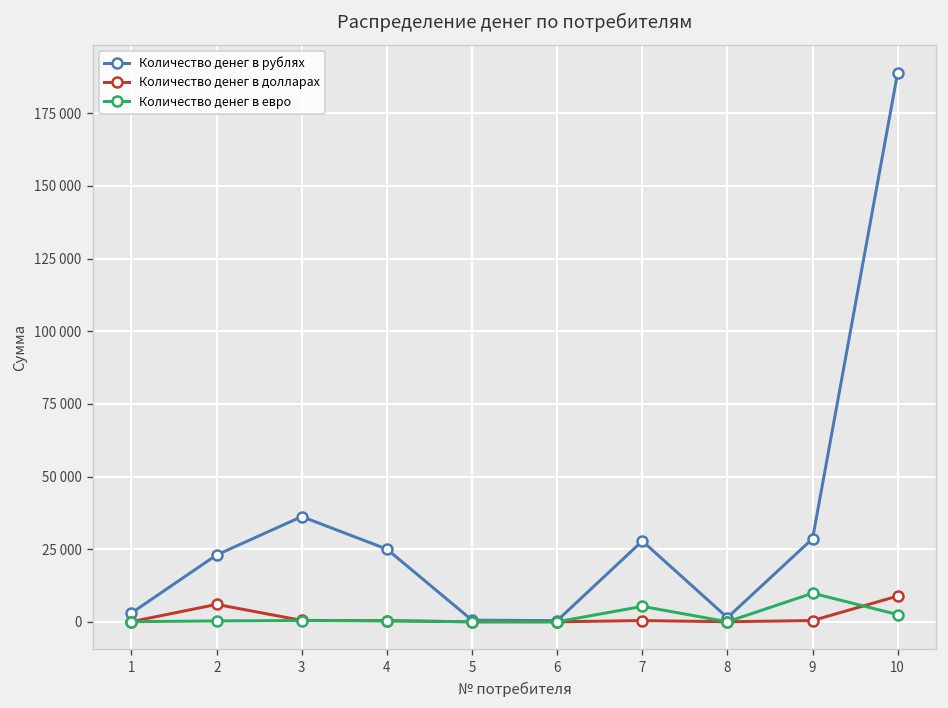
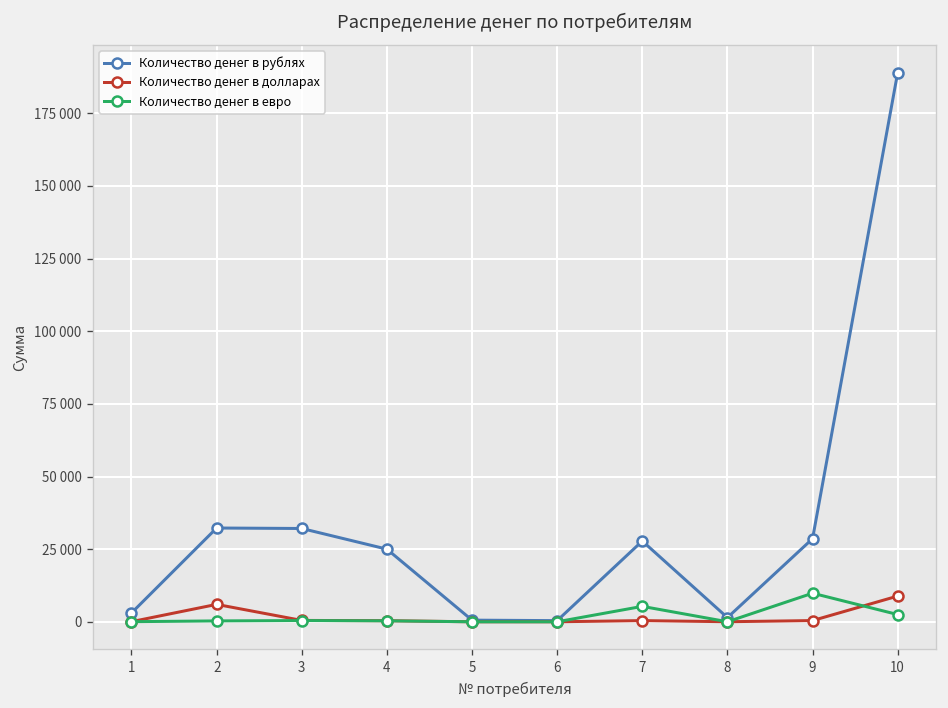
  {
    "Количество денег в рублях": {
      "1": 3000,
-     "2": 23000,
-     "3": 36000,
+     "2": 32000,
+     "3": 32000,
      "4": 25000,
      "7": 28000,
      "8": 1000,
      "9": 29000,
      "10": 189000
    },
    "Количество денег в долларах": {
      "2": 6000,
      "7": 0,
      "9": 0,
      "10": 9000
    },
    "Количество денег в евро": {
      "2": 0,
      "7": 5000,
      "9": 10000,
      "10": 2000
    }
  }
